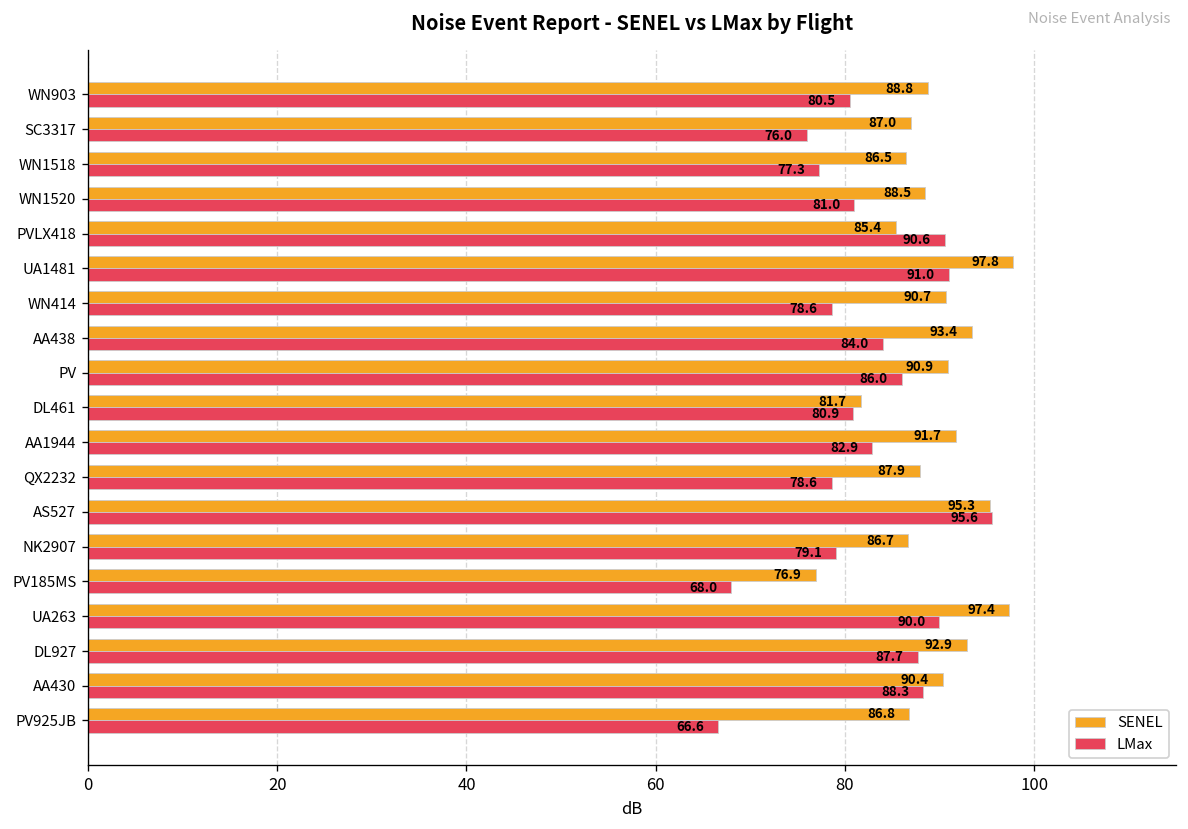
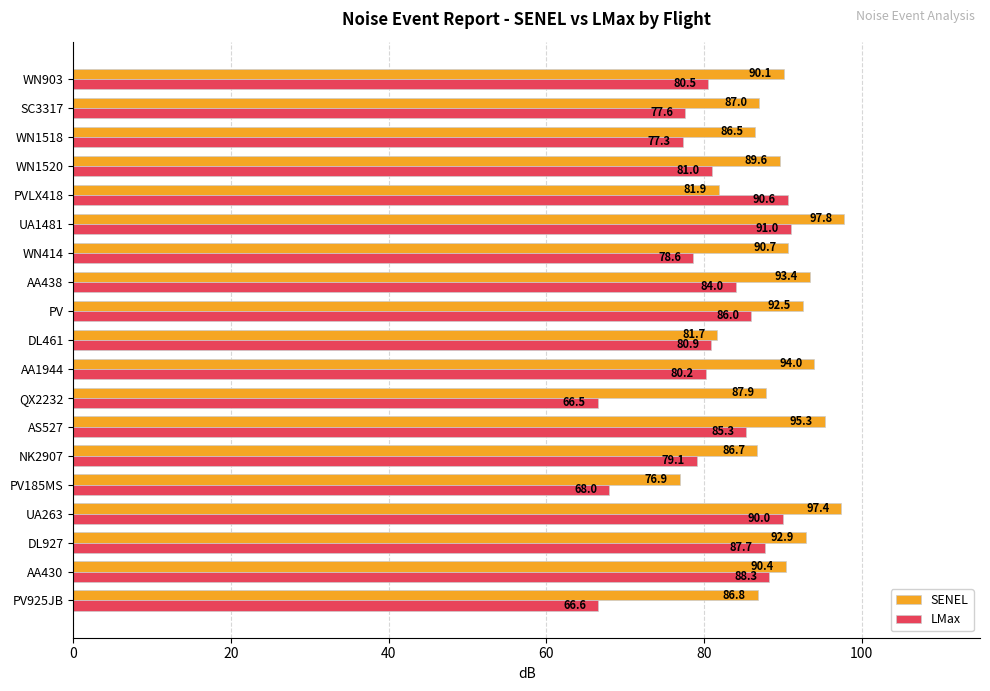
  {
    "SENEL": {
-     "WN903": 88.8,
+     "WN903": 90.1,
      "SC3317": 87.0,
      "WN1518": 86.5,
-     "WN1520": 88.5,
-     "PVLX418": 85.4,
+     "WN1520": 89.6,
+     "PVLX418": 81.9,
      "UA1481": 97.8,
      "WN414": 90.7,
      "AA438": 93.4,
-     "PV": 90.9,
-     "AA1944": 91.7,
+     "PV": 92.5,
+     "AA1944": 94.0,
      "QX2232": 87.9,
      "AS527": 95.3,
      "NK2907": 86.7,
      "PV185MS": 76.9,
      "UA263": 97.4,
      "DL927": 92.9,
      "AA430": 90.4,
      "PV925JB": 86.8
    },
    "LMax": {
      "WN903": 80.5,
-     "SC3317": 76.0,
+     "SC3317": 77.6,
      "WN1518": 77.3,
      "WN1520": 81.0,
      "PVLX418": 90.6,
      "UA1481": 91.0,
      "WN414": 78.6,
      "AA438": 84.0,
      "PV": 86.0,
-     "AA1944": 82.9,
-     "QX2232": 78.6,
-     "AS527": 95.6,
+     "AA1944": 80.2,
+     "QX2232": 66.5,
+     "AS527": 85.3,
      "NK2907": 79.1,
      "PV185MS": 68.0,
      "UA263": 90.0,
      "DL927": 87.7,
      "AA430": 88.3,
      "PV925JB": 66.6
    }
  }
